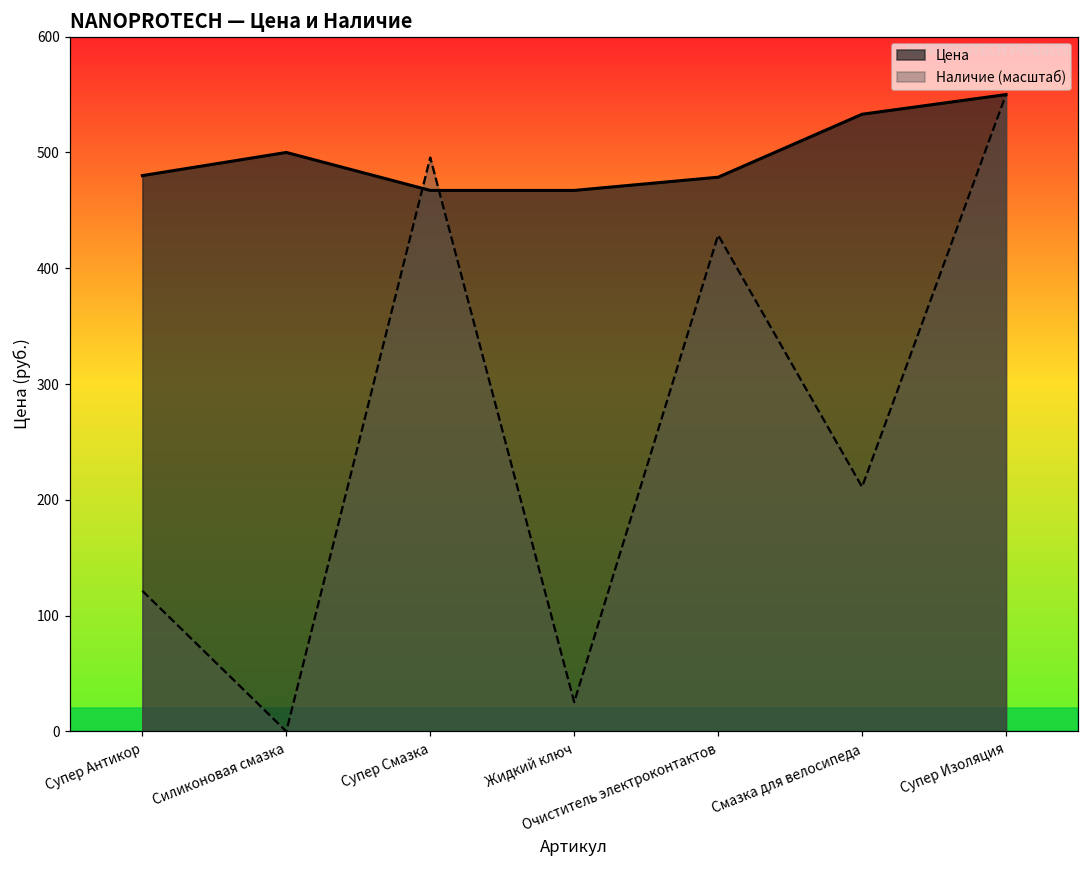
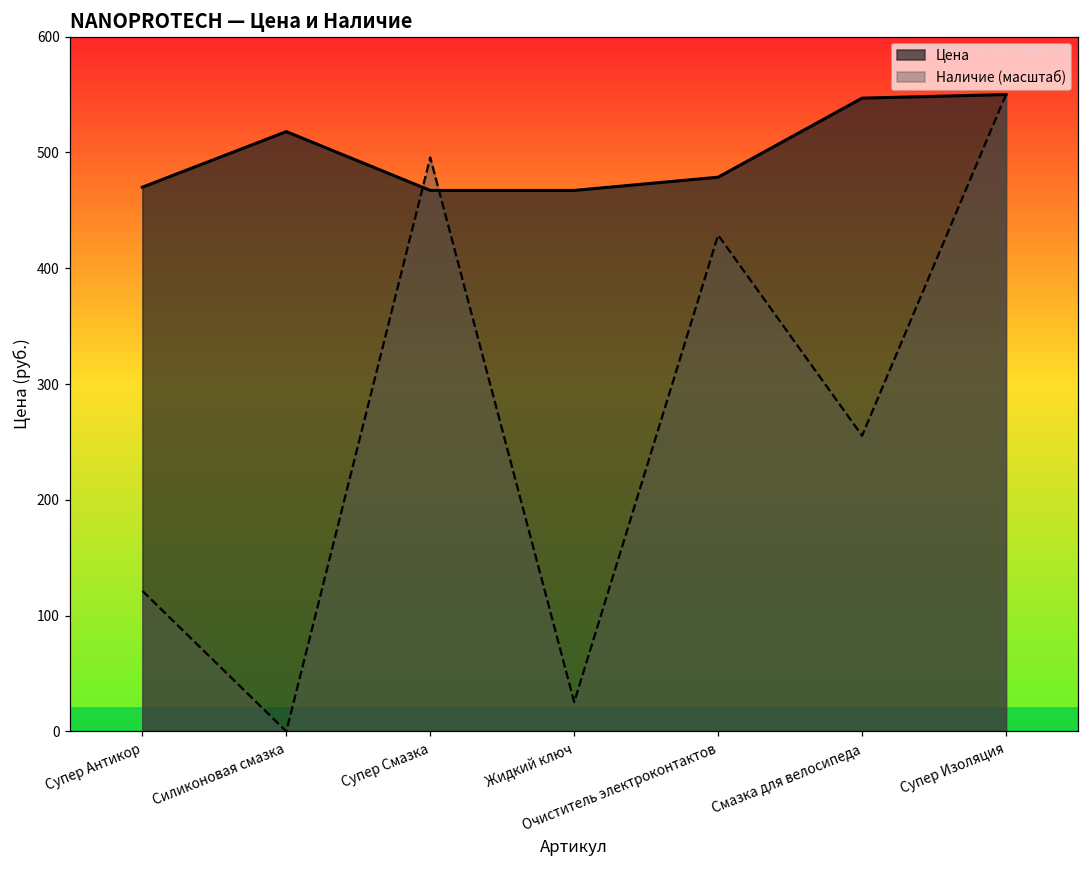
  {
    "Цена": {
-     "Супер Антикор": 480,
-     "Силиконовая смазка": 500,
+     "Супер Антикор": 470,
+     "Силиконовая смазка": 518,
      "Супер Смазка": 467,
      "Жидкий ключ": 467,
      "Очиститель электроконтактов": 479,
-     "Смазка для велосипеда": 533
+     "Смазка для велосипеда": 547
    },
    "Наличие (масштаб)": {
      "Супер Антикор": 121,
      "Супер Смазка": 496,
      "Жидкий ключ": 25,
      "Очиститель электроконтактов": 429,
-     "Смазка для велосипеда": 211
+     "Смазка для велосипеда": 255
    }
  }
